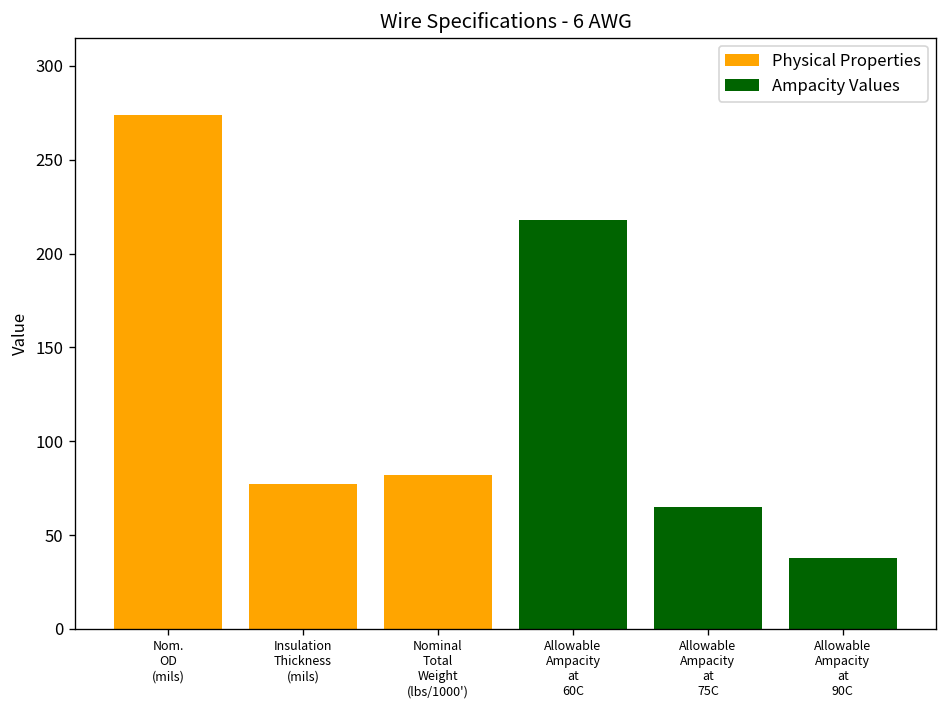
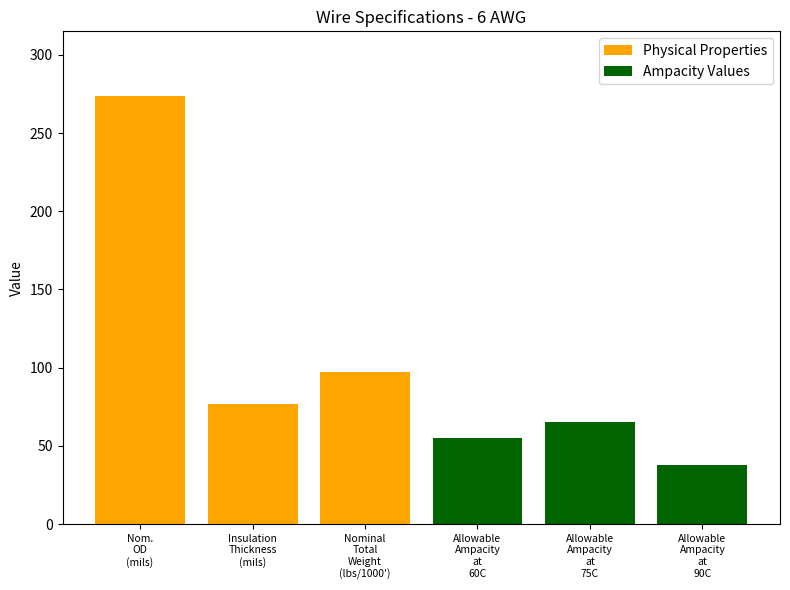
  {
    "Nom. OD (mils)": 274,
    "Insulation Thickness (mils)": 77,
-   "Nominal Total Weight (lbs/1000')": 82,
-   "Allowable Ampacity at 60C": 218,
+   "Nominal Total Weight (lbs/1000')": 97,
+   "Allowable Ampacity at 60C": 55,
    "Allowable Ampacity at 75C": 65,
    "Allowable Ampacity at 90C": 38
  }
